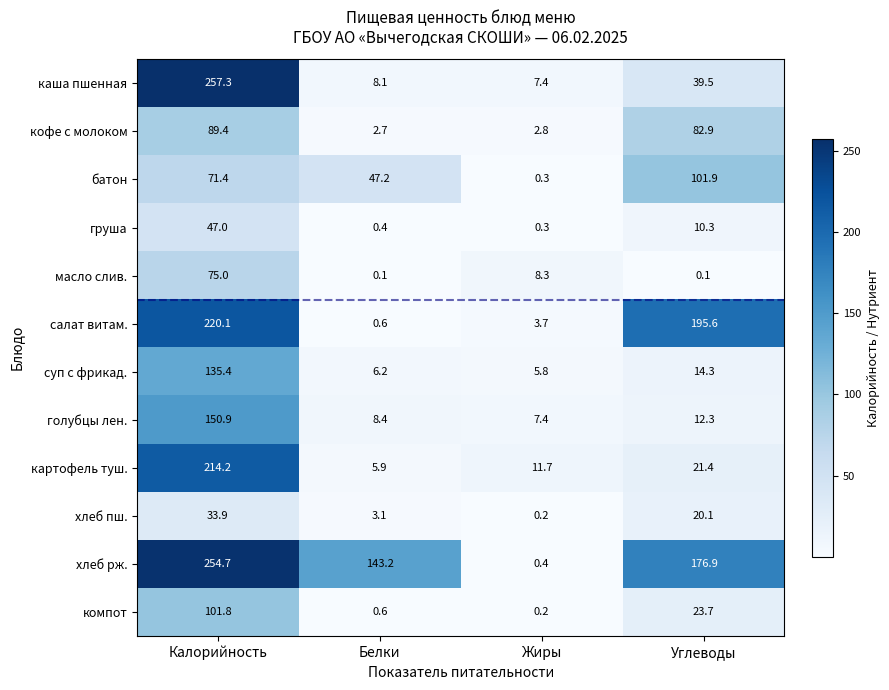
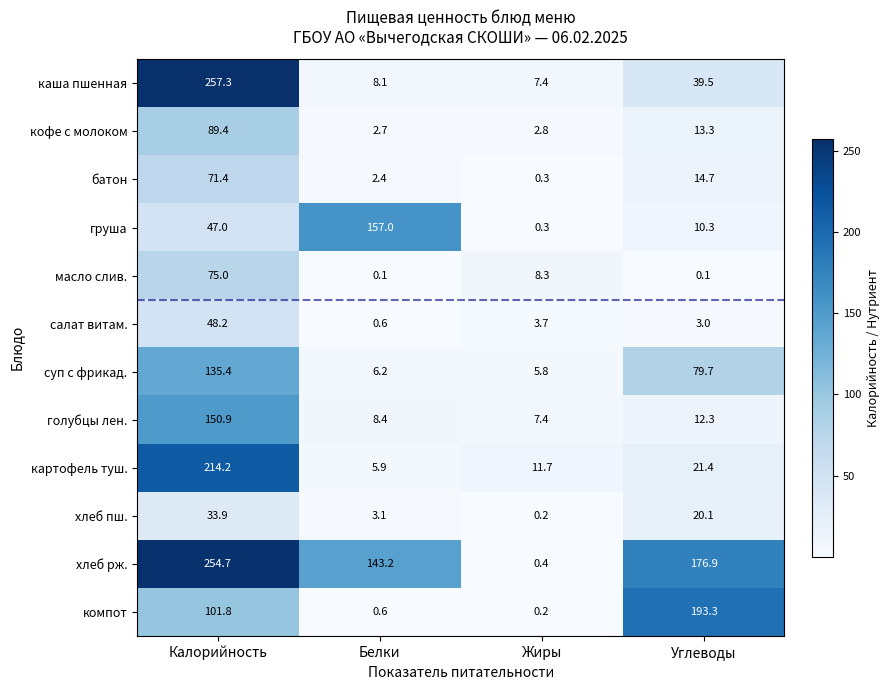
  {
    "каша пшенная": {
      "Калорийность": 257.3,
      "Белки": 8.1,
      "Жиры": 7.4,
      "Углеводы": 39.5
    },
    "кофе с молоком": {
      "Калорийность": 89.4,
      "Белки": 2.7,
      "Жиры": 2.8,
-     "Углеводы": 82.9
+     "Углеводы": 13.3
    },
    "батон": {
      "Калорийность": 71.4,
-     "Белки": 47.2,
+     "Белки": 2.4,
      "Жиры": 0.3,
-     "Углеводы": 101.9
+     "Углеводы": 14.7
    },
    "груша": {
      "Калорийность": 47.0,
-     "Белки": 0.4,
+     "Белки": 157.0,
      "Жиры": 0.3,
      "Углеводы": 10.3
    },
    "масло слив.": {
      "Калорийность": 75.0,
      "Белки": 0.1,
      "Жиры": 8.3,
      "Углеводы": 0.1
    },
    "салат витам.": {
-     "Калорийность": 220.1,
+     "Калорийность": 48.2,
      "Белки": 0.6,
      "Жиры": 3.7,
-     "Углеводы": 195.6
+     "Углеводы": 3.0
    },
    "суп с фрикад.": {
      "Калорийность": 135.4,
      "Белки": 6.2,
      "Жиры": 5.8,
-     "Углеводы": 14.3
+     "Углеводы": 79.7
    },
    "голубцы лен.": {
      "Калорийность": 150.9,
      "Белки": 8.4,
      "Жиры": 7.4,
      "Углеводы": 12.3
    },
    "картофель туш.": {
      "Калорийность": 214.2,
      "Белки": 5.9,
      "Жиры": 11.7,
      "Углеводы": 21.4
    },
    "хлеб пш.": {
      "Калорийность": 33.9,
      "Белки": 3.1,
      "Жиры": 0.2,
      "Углеводы": 20.1
    },
    "хлеб рж.": {
      "Калорийность": 254.7,
      "Белки": 143.2,
      "Жиры": 0.4,
      "Углеводы": 176.9
    },
    "компот": {
      "Калорийность": 101.8,
      "Белки": 0.6,
      "Жиры": 0.2,
-     "Углеводы": 23.7
+     "Углеводы": 193.3
    }
  }
